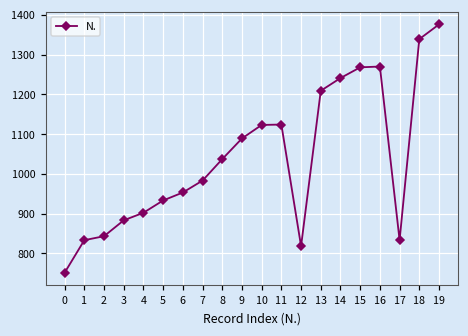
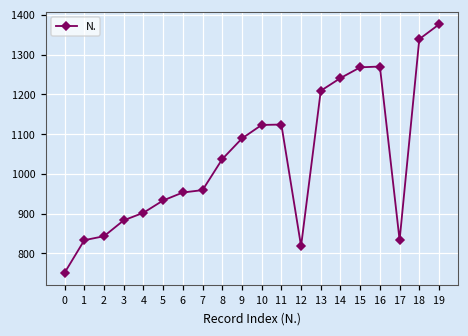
  {
    "0": 750,
    "1": 830,
    "2": 840,
    "3": 880,
    "4": 900,
    "5": 930,
    "6": 950,
-   "7": 980,
+   "7": 960,
    "8": 1040,
    "9": 1090,
    "10": 1120,
    "11": 1120,
    "12": 820,
    "13": 1210,
    "14": 1240,
    "15": 1270,
    "16": 1270,
    "17": 830,
    "18": 1340,
    "19": 1380
  }
